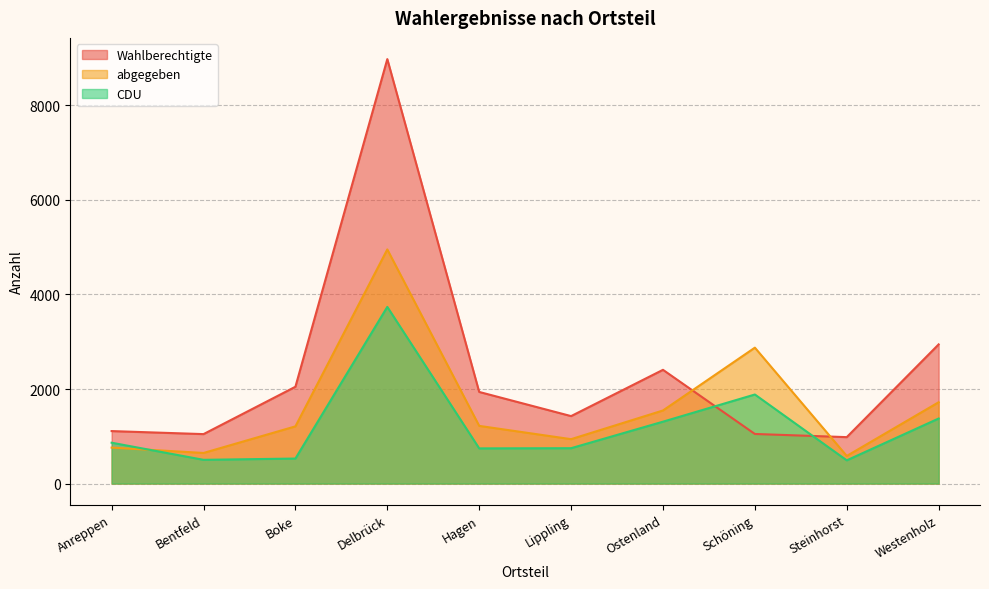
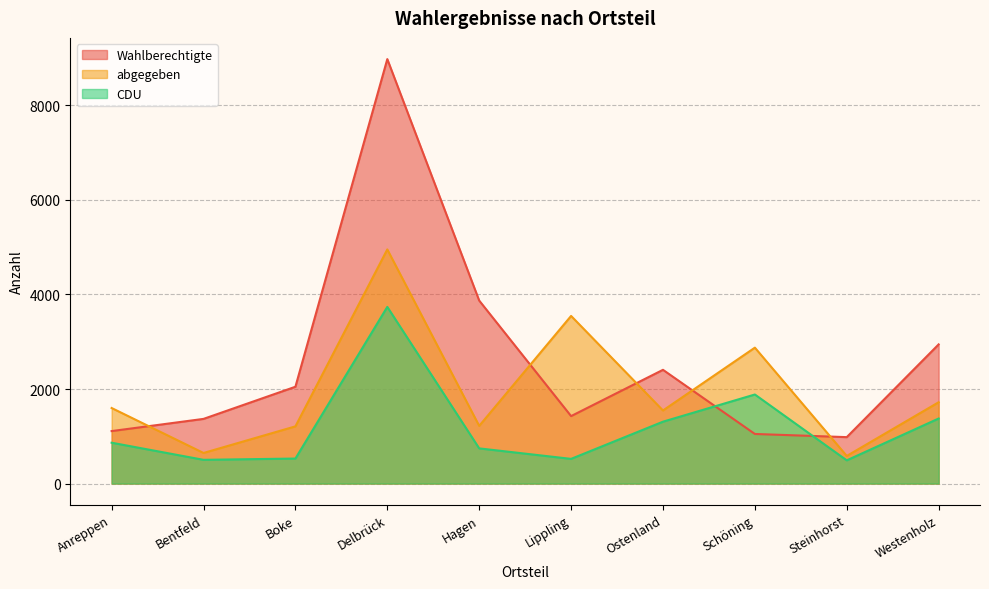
  {
    "Wahlberechtigte": {
      "Anreppen": 1100,
-     "Bentfeld": 1000,
+     "Bentfeld": 1400,
      "Boke": 2000,
      "Delbrück": 9000,
-     "Hagen": 1900,
+     "Hagen": 3900,
      "Lippling": 1400,
      "Ostenland": 2400,
      "Schöning": 1000,
      "Steinhorst": 1000,
      "Westenholz": 2900
    },
    "abgegeben": {
-     "Anreppen": 800,
+     "Anreppen": 1600,
      "Bentfeld": 600,
      "Boke": 1200,
      "Delbrück": 5000,
      "Hagen": 1200,
-     "Lippling": 900,
+     "Lippling": 3500,
      "Ostenland": 1500,
      "Schöning": 2900,
      "Steinhorst": 600,
      "Westenholz": 1700
    },
    "CDU": {
      "Anreppen": 900,
      "Bentfeld": 500,
      "Boke": 500,
      "Delbrück": 3700,
      "Hagen": 700,
-     "Lippling": 700,
+     "Lippling": 500,
      "Ostenland": 1300,
      "Schöning": 1900,
      "Steinhorst": 500,
      "Westenholz": 1400
    }
  }
